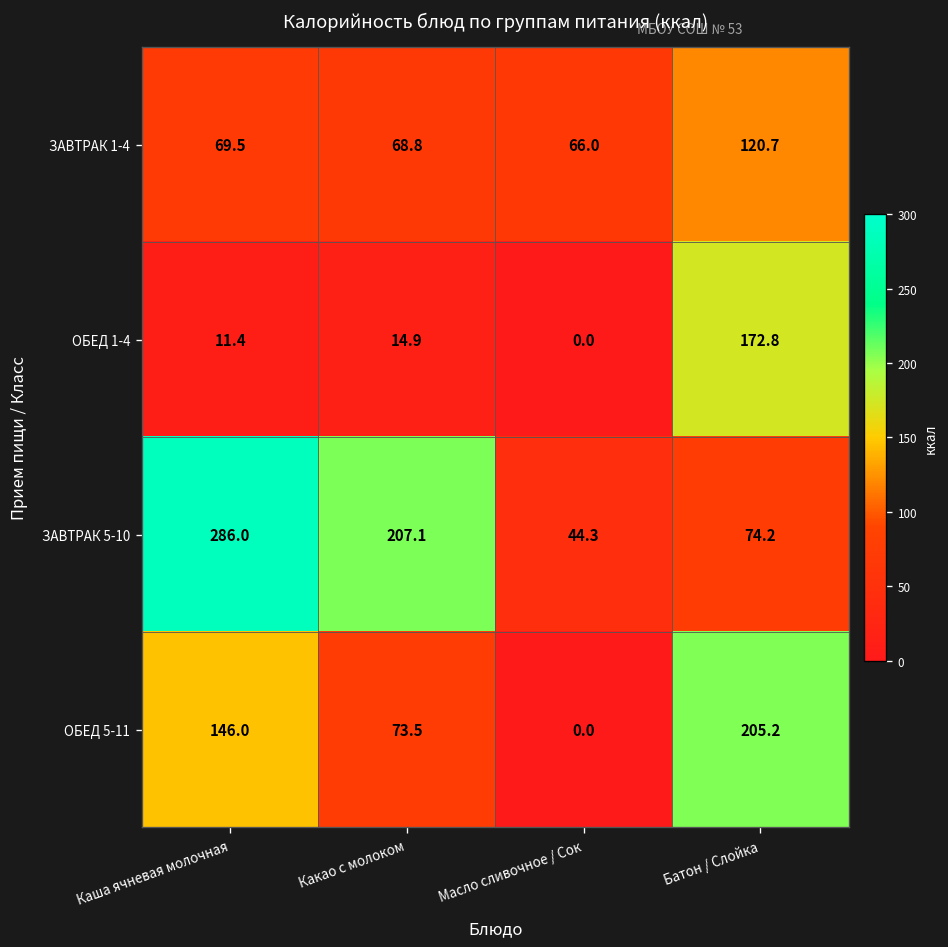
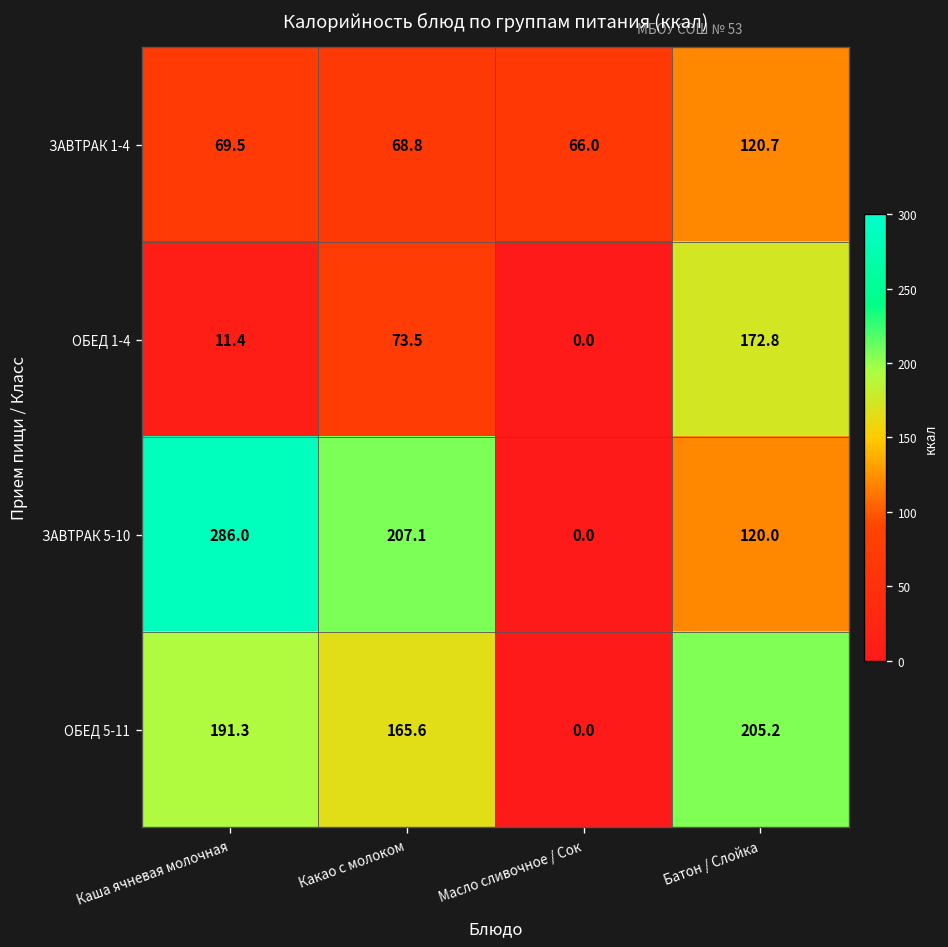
  {
    "ЗАВТРАК 1-4": {
      "Каша ячневая молочная": 69.5,
      "Какао с молоком": 68.8,
      "Масло сливочное / Сок": 66.0,
      "Батон / Слойка": 120.7
    },
    "ОБЕД 1-4": {
      "Каша ячневая молочная": 11.4,
-     "Какао с молоком": 14.9,
+     "Какао с молоком": 73.5,
      "Масло сливочное / Сок": 0.0,
      "Батон / Слойка": 172.8
    },
    "ЗАВТРАК 5-10": {
      "Каша ячневая молочная": 286.0,
      "Какао с молоком": 207.1,
-     "Масло сливочное / Сок": 44.3,
-     "Батон / Слойка": 74.2
+     "Масло сливочное / Сок": 0.0,
+     "Батон / Слойка": 120.0
    },
    "ОБЕД 5-11": {
-     "Каша ячневая молочная": 146.0,
-     "Какао с молоком": 73.5,
+     "Каша ячневая молочная": 191.3,
+     "Какао с молоком": 165.6,
      "Масло сливочное / Сок": 0.0,
      "Батон / Слойка": 205.2
    }
  }
